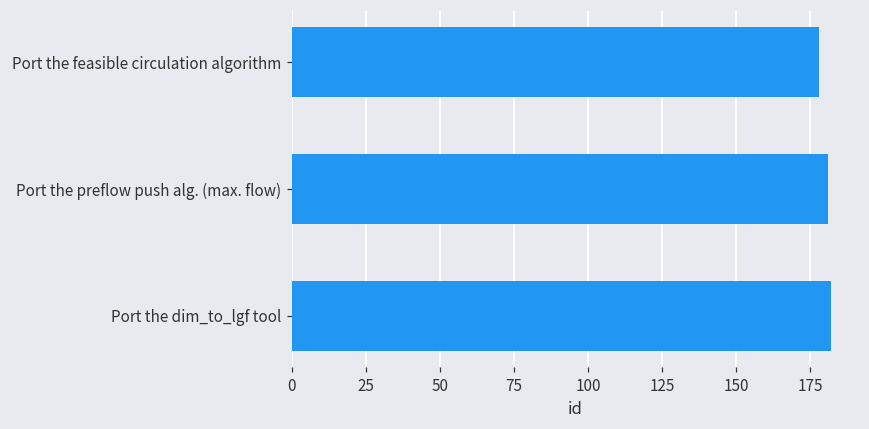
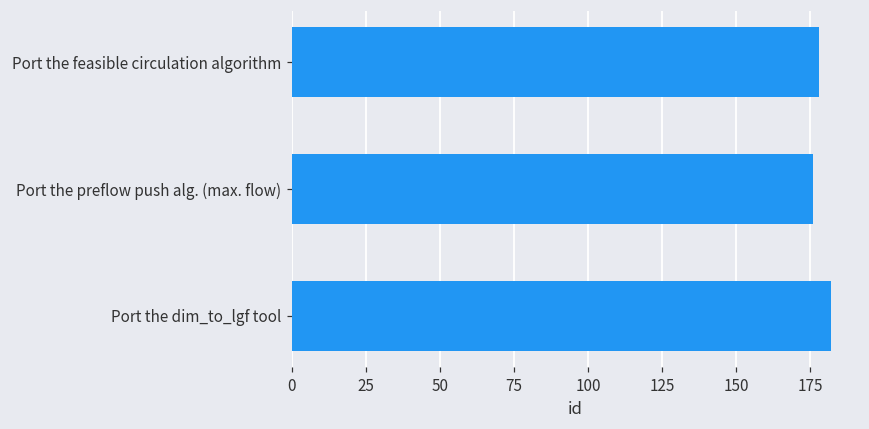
  {
    "Port the feasible circulation algorithm": 178,
-   "Port the preflow push alg. (max. flow)": 181,
+   "Port the preflow push alg. (max. flow)": 176,
    "Port the dim_to_lgf tool": 182
  }
